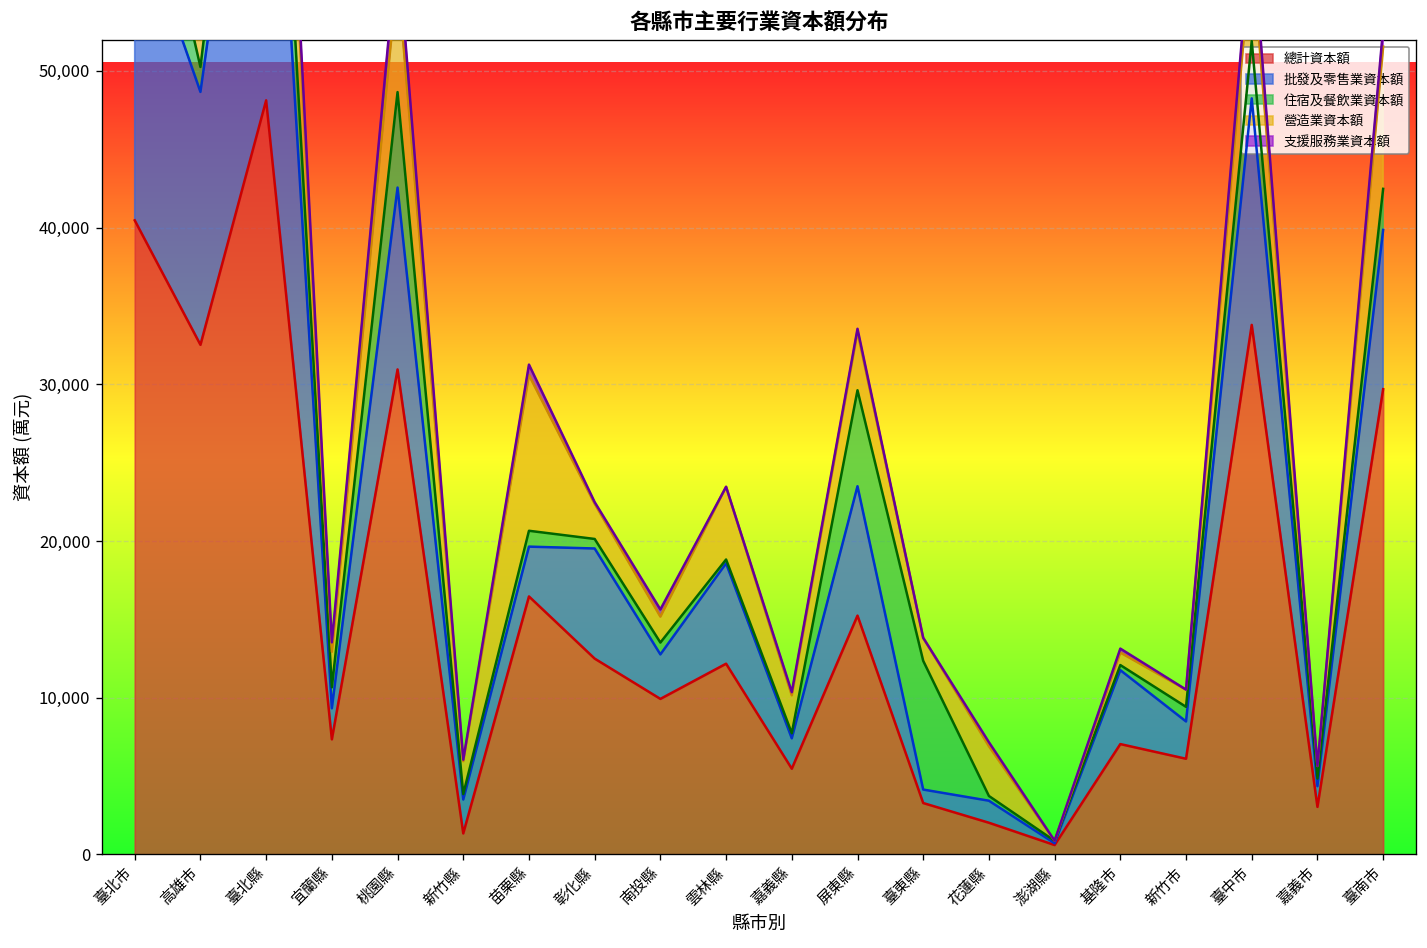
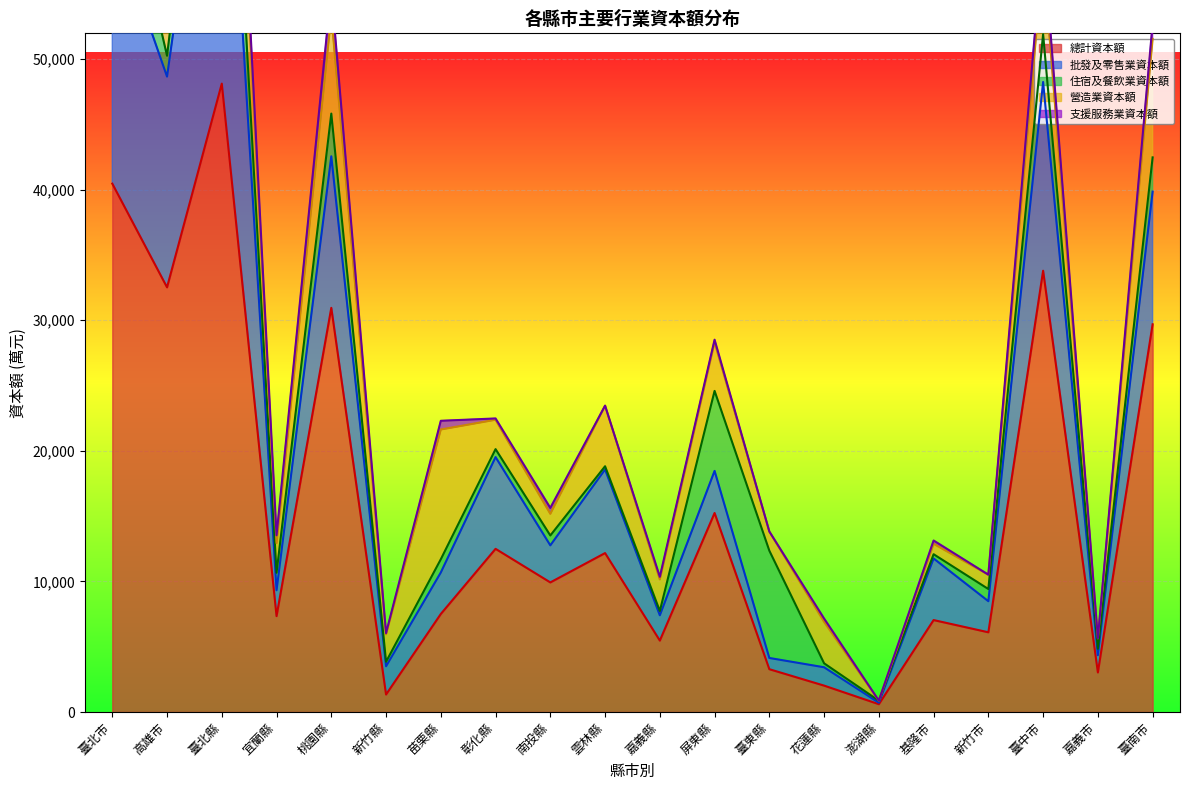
  {
    "總計資本額": {
      "臺北市": "40,500",
      "高雄市": "32,500",
      "臺北縣": "48,100",
      "宜蘭縣": "7,300",
      "桃園縣": "30,900",
      "新竹縣": "1,300",
-     "苗栗縣": "16,500",
+     "苗栗縣": "7,500",
      "彰化縣": "12,500",
      "南投縣": "9,900",
      "雲林縣": "12,200",
      "嘉義縣": "5,500",
      "屏東縣": "15,200",
      "臺東縣": "3,300",
      "花蓮縣": "2,000",
      "基隆市": "7,000",
      "新竹市": "6,100",
      "臺中市": "33,800",
      "嘉義市": "3,000",
      "臺南市": "29,700"
    },
    "批發及零售業資本額": {
      "高雄市": "16,100",
      "宜蘭縣": "2,000",
      "桃園縣": "11,600",
      "新竹縣": "2,200",
      "苗栗縣": "3,200",
      "彰化縣": "7,000",
      "南投縣": "2,800",
      "雲林縣": "6,400",
      "嘉義縣": "1,900",
-     "屏東縣": "8,300",
+     "屏東縣": "3,200",
      "臺東縣": "900",
      "花蓮縣": "1,400",
      "基隆市": "4,700",
      "新竹市": "2,400",
      "嘉義市": "1,300",
      "臺南市": "10,200"
    },
    "住宿及餐飲業資本額": {
      "高雄市": "1,600",
      "宜蘭縣": "1,300",
-     "桃園縣": "6,100",
+     "桃園縣": "3,300",
      "新竹縣": "300",
      "苗栗縣": "1,000",
      "彰化縣": "600",
      "南投縣": "800",
      "雲林縣": "200",
      "嘉義縣": "300",
      "屏東縣": "6,100",
      "臺東縣": "8,200",
      "花蓮縣": "300",
      "基隆市": "300",
      "新竹市": "900",
      "臺中市": "3,700",
      "嘉義市": "500",
      "臺南市": "2,600"
    },
    "營造業資本額": {
      "宜蘭縣": "2,300",
      "苗栗縣": "9,900",
      "南投縣": "1,700",
      "嘉義縣": "2,400",
      "屏東縣": "3,700",
      "花蓮縣": "3,200",
      "基隆市": "800",
      "臺南市": "9,100"
    },
    "支援服務業資本額": {
      "宜蘭縣": "600",
      "苗栗縣": "700",
      "南投縣": "500",
      "嘉義縣": "200",
      "屏東縣": "200",
      "花蓮縣": "200",
      "基隆市": "300"
    }
  }
